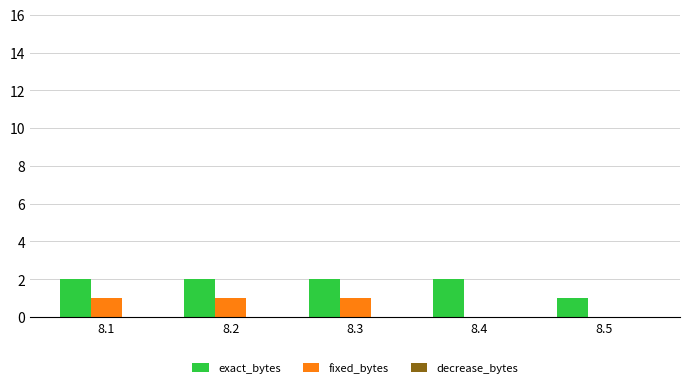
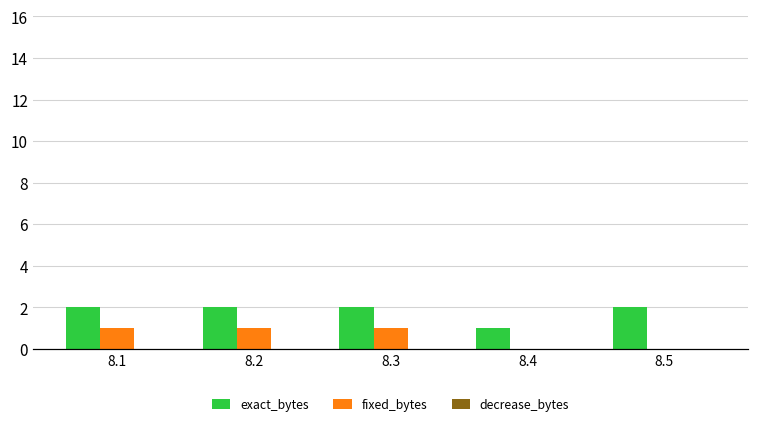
  {
    "exact_bytes": {
      "8.1": 2,
      "8.2": 2,
      "8.3": 2,
-     "8.4": 2,
-     "8.5": 1
+     "8.4": 1,
+     "8.5": 2
    },
    "fixed_bytes": {
      "8.1": 1,
      "8.2": 1,
      "8.3": 1,
      "8.4": 0,
      "8.5": 0
    },
    "decrease_bytes": {
      "8.1": 0,
      "8.2": 0,
      "8.3": 0,
      "8.4": 0,
      "8.5": 0
    }
  }
